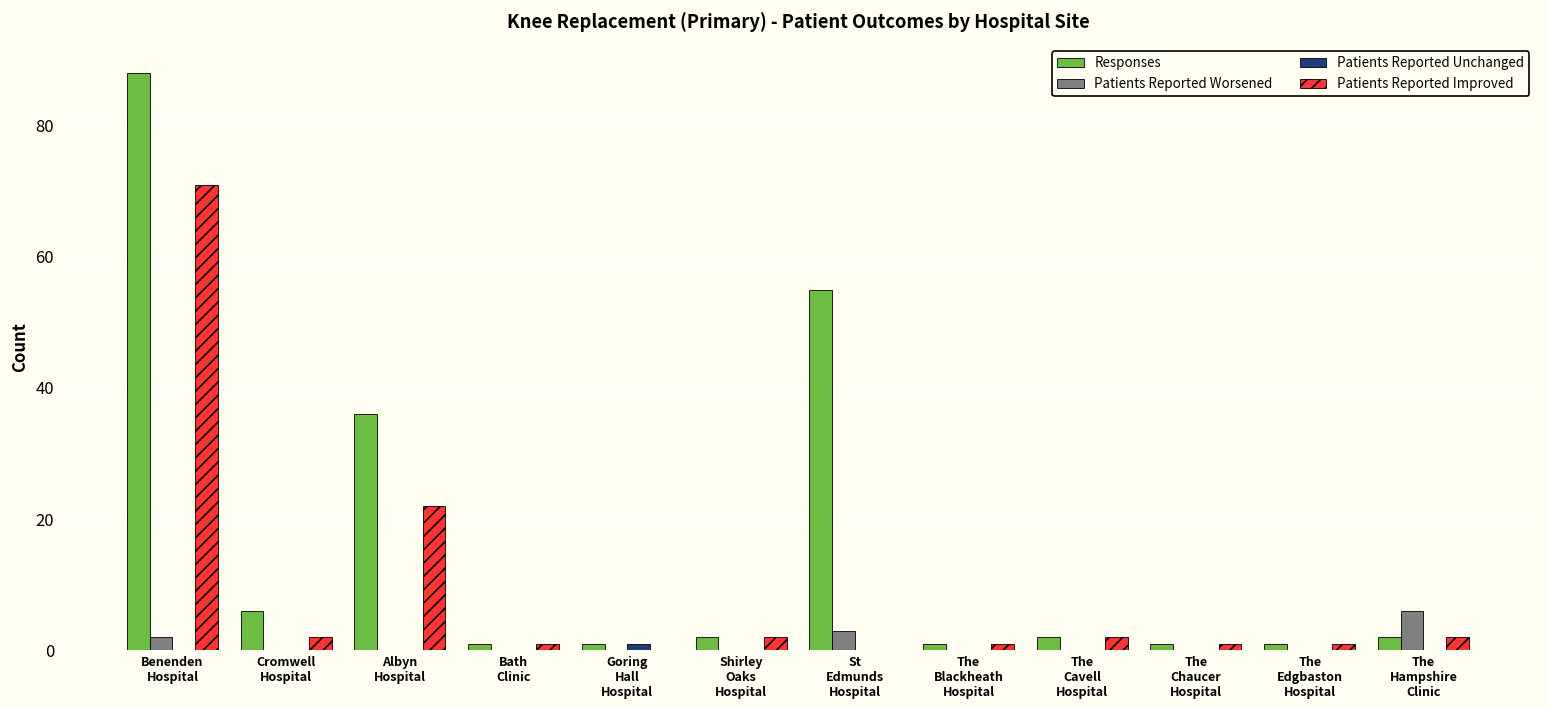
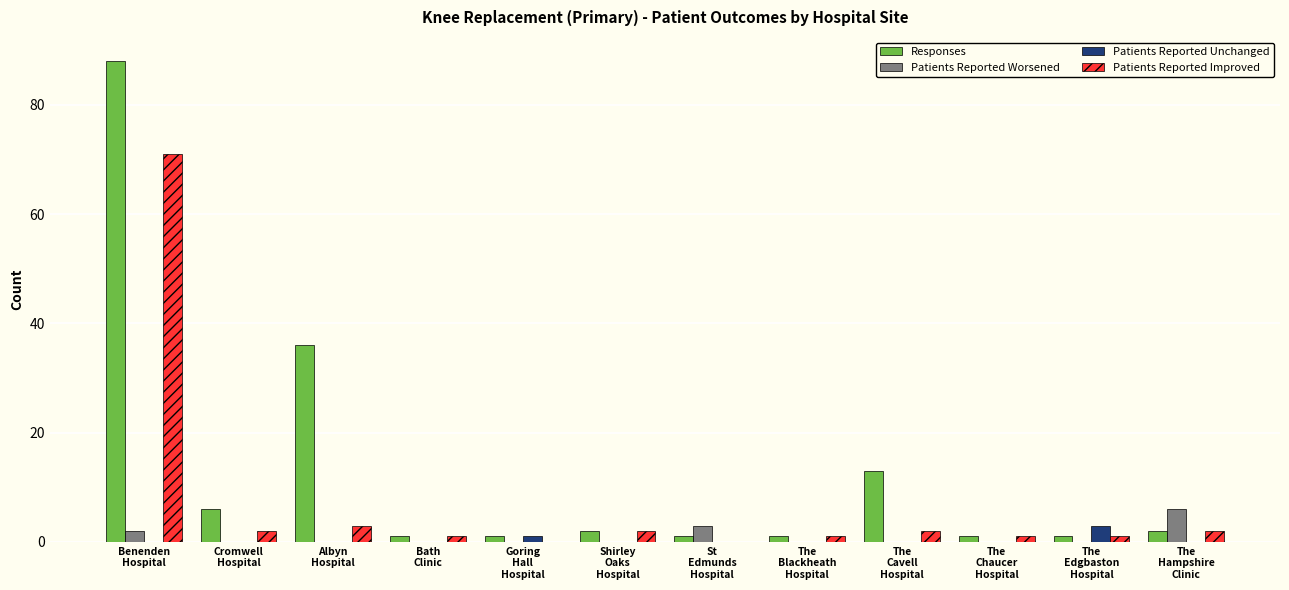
  {
    "Responses": {
      "Benenden Hospital": 88,
      "Cromwell Hospital": 6,
      "Albyn Hospital": 36,
      "Bath Clinic": 1,
      "Goring Hall Hospital": 1,
      "Shirley Oaks Hospital": 2,
-     "St Edmunds Hospital": 55,
+     "St Edmunds Hospital": 1,
      "The Blackheath Hospital": 1,
-     "The Cavell Hospital": 2,
+     "The Cavell Hospital": 13,
      "The Chaucer Hospital": 1,
      "The Edgbaston Hospital": 1,
      "The Hampshire Clinic": 2
    },
    "Patients Reported Worsened": {
      "Benenden Hospital": 2,
      "Cromwell Hospital": 0,
      "Albyn Hospital": 0,
      "Bath Clinic": 0,
      "Goring Hall Hospital": 0,
      "Shirley Oaks Hospital": 0,
      "St Edmunds Hospital": 3,
      "The Blackheath Hospital": 0,
      "The Cavell Hospital": 0,
      "The Chaucer Hospital": 0,
      "The Edgbaston Hospital": 0,
      "The Hampshire Clinic": 6
    },
    "Patients Reported Unchanged": {
      "Benenden Hospital": 0,
      "Cromwell Hospital": 0,
      "Albyn Hospital": 0,
      "Bath Clinic": 0,
      "Goring Hall Hospital": 1,
      "Shirley Oaks Hospital": 0,
      "St Edmunds Hospital": 0,
      "The Blackheath Hospital": 0,
      "The Cavell Hospital": 0,
      "The Chaucer Hospital": 0,
-     "The Edgbaston Hospital": 0,
+     "The Edgbaston Hospital": 3,
      "The Hampshire Clinic": 0
    },
    "Patients Reported Improved": {
      "Benenden Hospital": 71,
      "Cromwell Hospital": 2,
-     "Albyn Hospital": 22,
+     "Albyn Hospital": 3,
      "Bath Clinic": 1,
      "Goring Hall Hospital": 0,
      "Shirley Oaks Hospital": 2,
      "St Edmunds Hospital": 0,
      "The Blackheath Hospital": 1,
      "The Cavell Hospital": 2,
      "The Chaucer Hospital": 1,
      "The Edgbaston Hospital": 1,
      "The Hampshire Clinic": 2
    }
  }
